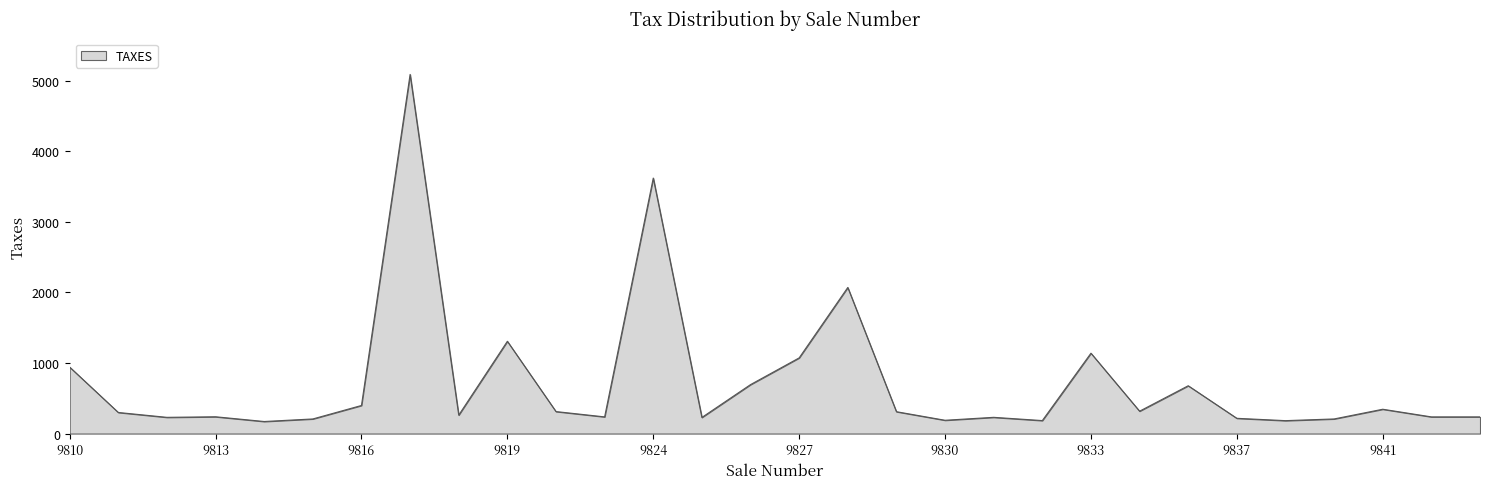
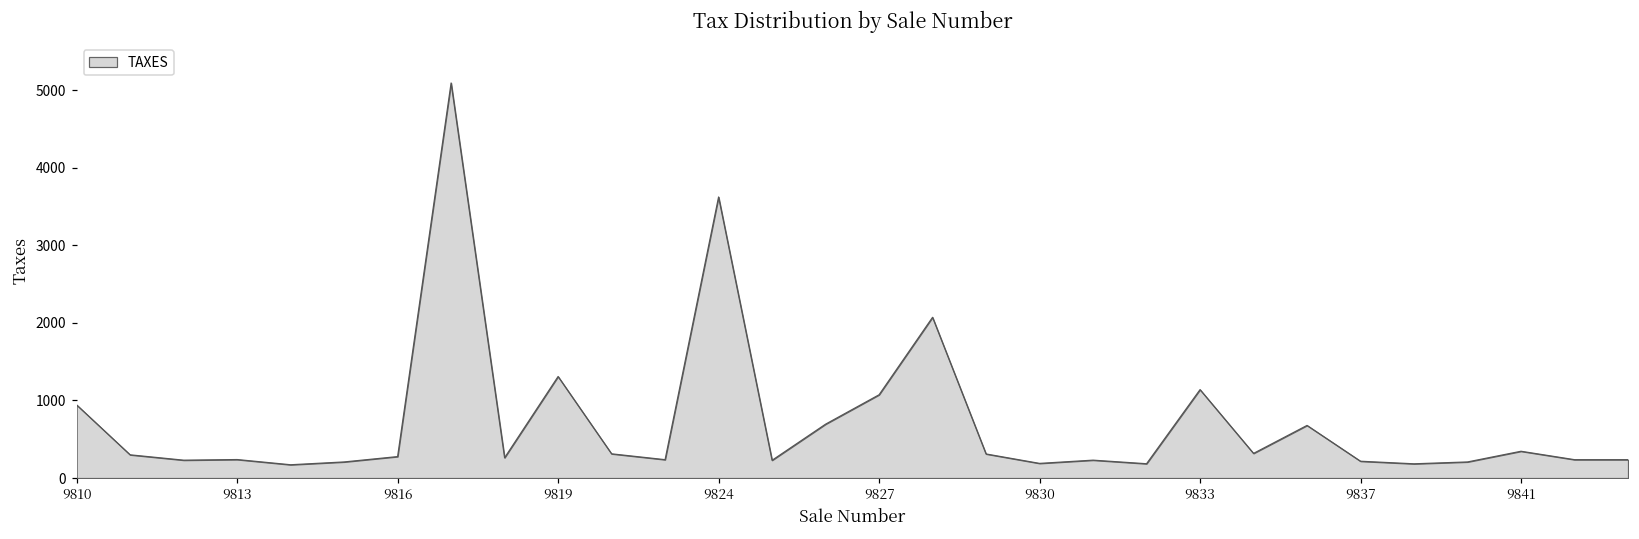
  {
    "9810": 900,
    "9813": 200,
-   "9816": 400,
+   "9816": 300,
    "9819": 1300,
    "9824": 3600,
    "9827": 1100,
    "9830": 200,
    "9833": 1100,
    "9837": 200,
    "9841": 300
  }
